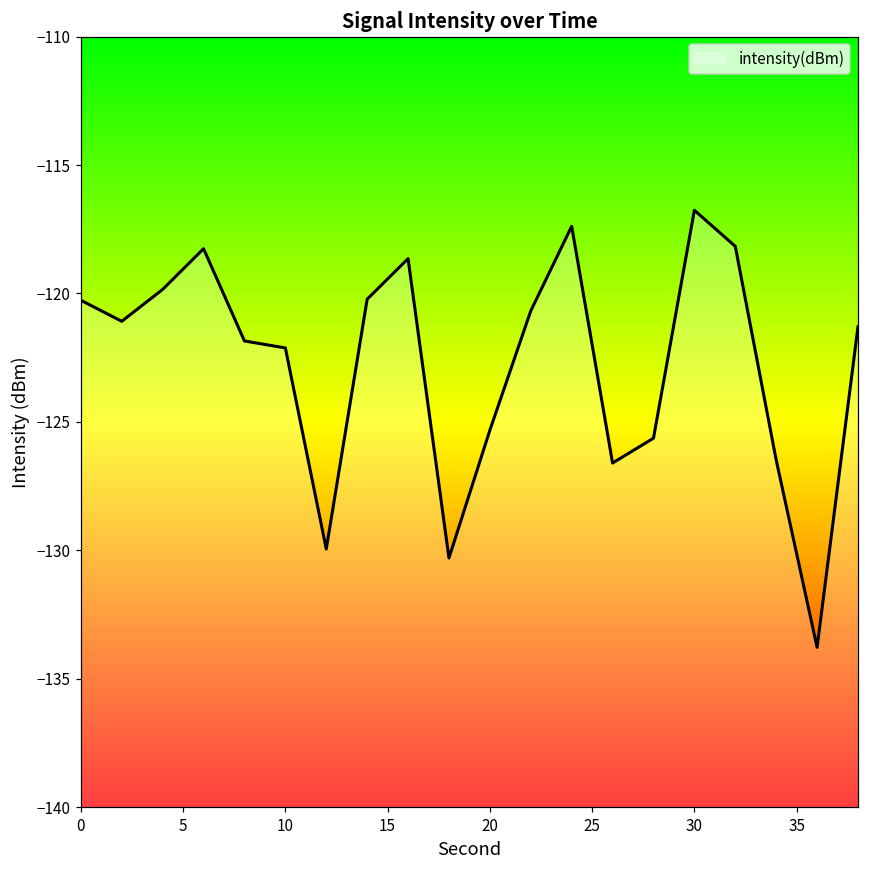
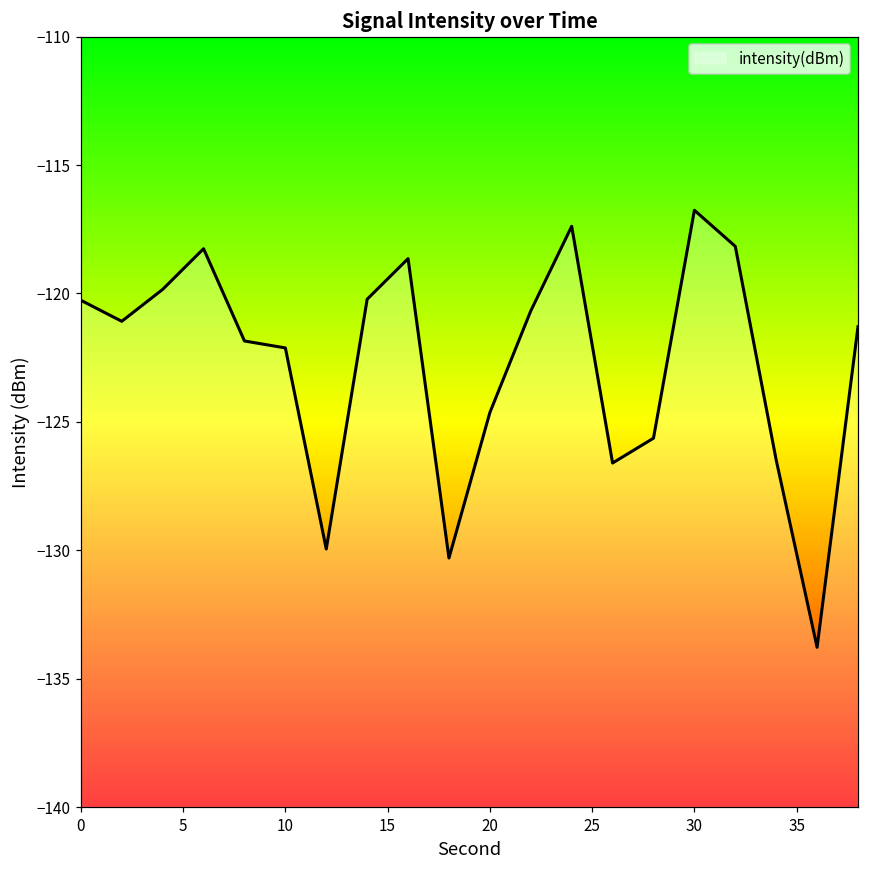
  {
    "0": -120.3,
    "10": -122.1,
-   "20": -125.3,
+   "20": -124.6,
    "30": -116.8
  }
